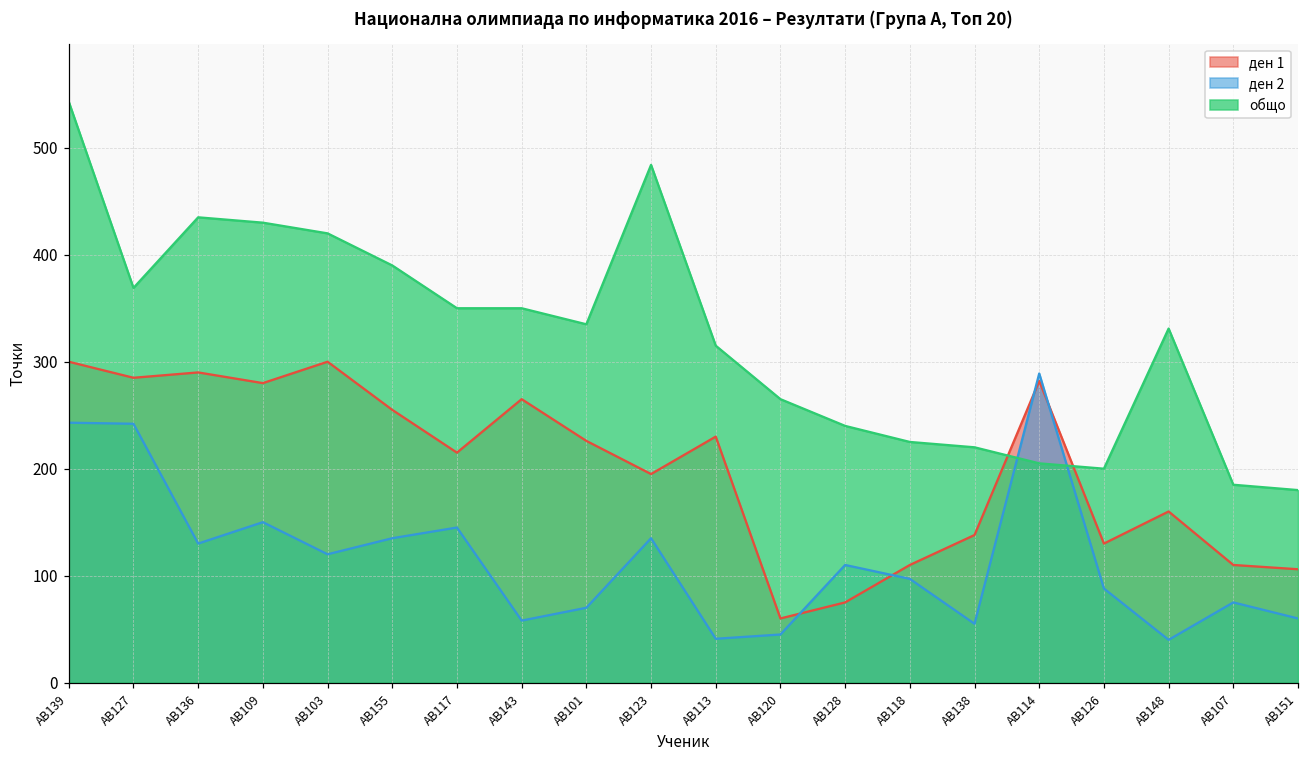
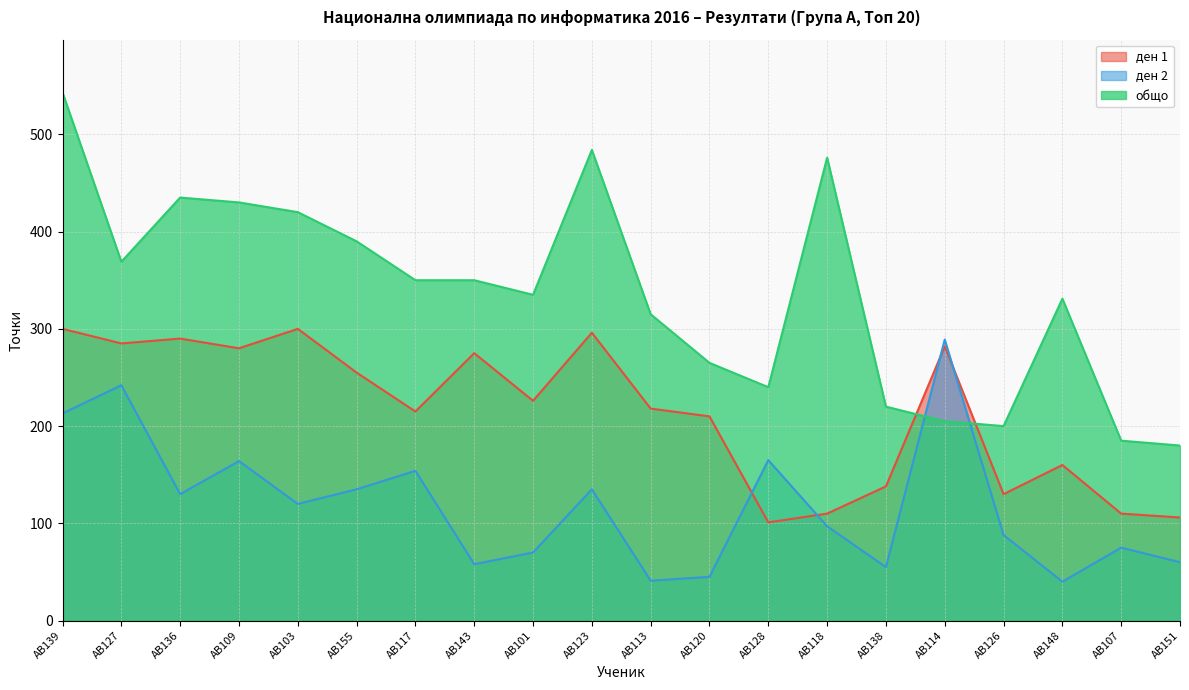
  {
    "ден 1": {
      "AB139": 300,
      "AB127": 290,
      "AB136": 290,
      "AB109": 280,
      "AB103": 300,
      "AB155": 260,
      "AB117": 220,
-     "AB143": 270,
+     "AB143": 280,
      "AB101": 230,
-     "AB123": 200,
-     "AB113": 230,
-     "AB120": 60,
-     "AB128": 80,
+     "AB123": 300,
+     "AB113": 220,
+     "AB120": 210,
+     "AB128": 100,
      "AB118": 110,
      "AB138": 140,
      "AB114": 280,
      "AB126": 130,
      "AB148": 160,
      "AB107": 110,
      "AB151": 110
    },
    "ден 2": {
-     "AB139": 240,
+     "AB139": 210,
      "AB127": 240,
      "AB136": 130,
-     "AB109": 150,
+     "AB109": 160,
      "AB103": 120,
      "AB155": 140,
-     "AB117": 145,
+     "AB117": 154,
      "AB143": 60,
      "AB101": 70,
      "AB123": 140,
      "AB113": 40,
      "AB120": 50,
-     "AB128": 110,
+     "AB128": 170,
      "AB118": 100,
      "AB138": 60,
      "AB114": 290,
      "AB126": 90,
      "AB148": 40,
      "AB107": 80,
      "AB151": 60
    },
    "общо": {
      "AB139": 540,
      "AB127": 370,
      "AB136": 440,
      "AB109": 430,
      "AB103": 420,
      "AB155": 390,
      "AB117": 350,
      "AB143": 350,
      "AB101": 340,
      "AB123": 480,
      "AB113": 320,
      "AB120": 270,
      "AB128": 240,
-     "AB118": 230,
+     "AB118": 480,
      "AB138": 220,
      "AB114": 210,
      "AB126": 200,
      "AB148": 330,
      "AB107": 190,
      "AB151": 180
    }
  }
